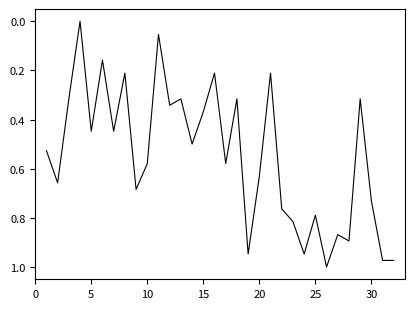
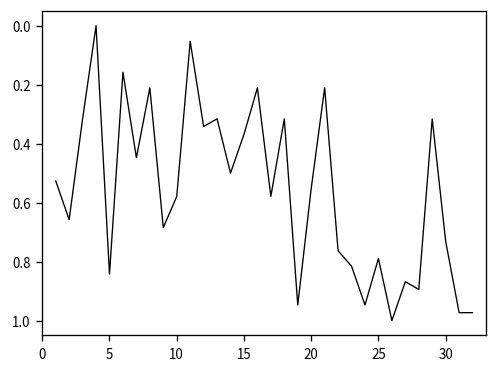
  {
-   "5": 0.45,
+   "5": 0.84,
    "10": 0.58,
    "15": 0.37,
-   "20": 0.63,
+   "20": 0.55,
    "25": 0.79,
    "30": 0.73
  }
